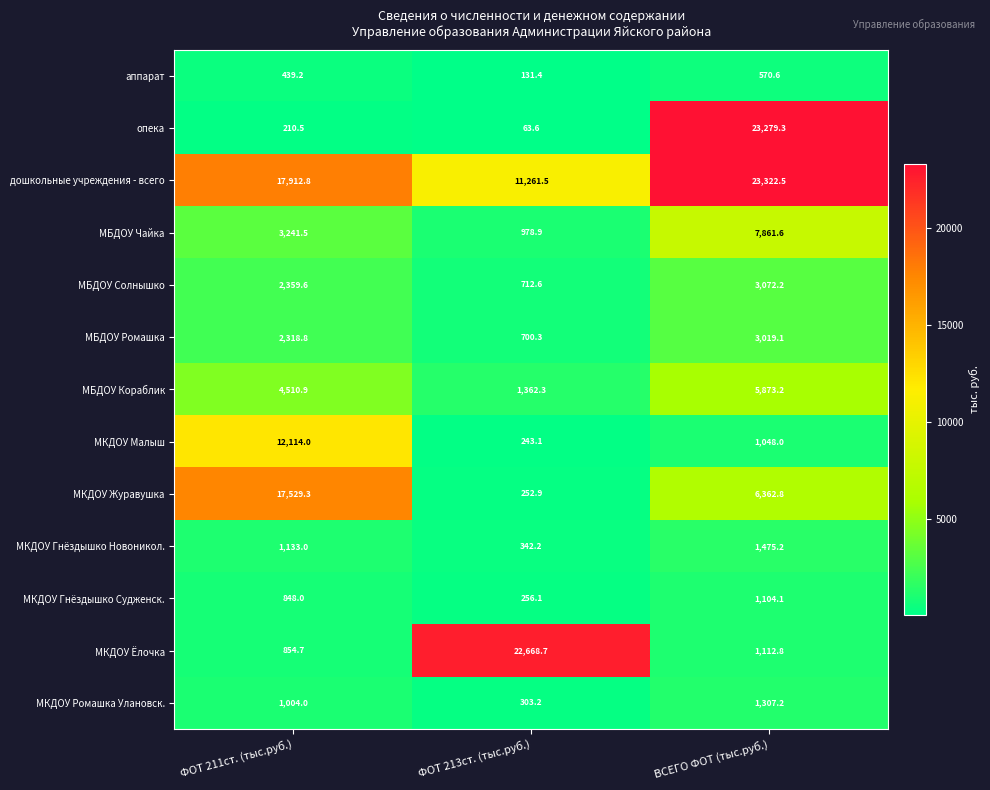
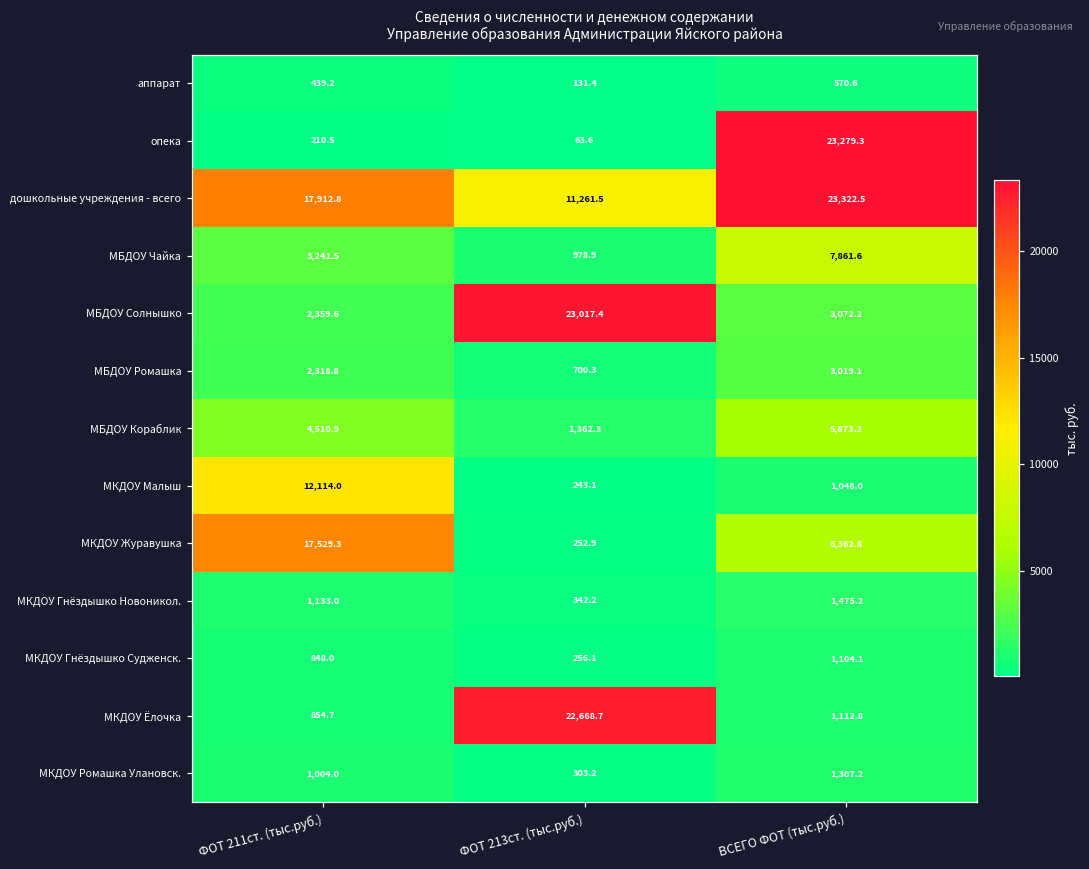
  {
    "аппарат": {
      "ФОТ 211ст. (тыс.руб.)": "439.2",
      "ФОТ 213ст. (тыс.руб.)": "131.4",
      "ВСЕГО ФОТ (тыс.руб.)": "570.6"
    },
    "опека": {
      "ФОТ 211ст. (тыс.руб.)": "210.5",
      "ФОТ 213ст. (тыс.руб.)": "63.6",
      "ВСЕГО ФОТ (тыс.руб.)": "23,279.3"
    },
    "дошкольные учреждения - всего": {
      "ФОТ 211ст. (тыс.руб.)": "17,912.8",
      "ФОТ 213ст. (тыс.руб.)": "11,261.5",
      "ВСЕГО ФОТ (тыс.руб.)": "23,322.5"
    },
    "МБДОУ Чайка": {
      "ФОТ 211ст. (тыс.руб.)": "3,241.5",
      "ФОТ 213ст. (тыс.руб.)": "978.9",
      "ВСЕГО ФОТ (тыс.руб.)": "7,861.6"
    },
    "МБДОУ Солнышко": {
      "ФОТ 211ст. (тыс.руб.)": "2,359.6",
-     "ФОТ 213ст. (тыс.руб.)": "712.6",
+     "ФОТ 213ст. (тыс.руб.)": "23,017.4",
      "ВСЕГО ФОТ (тыс.руб.)": "3,072.2"
    },
    "МБДОУ Ромашка": {
      "ФОТ 211ст. (тыс.руб.)": "2,318.8",
      "ФОТ 213ст. (тыс.руб.)": "700.3",
      "ВСЕГО ФОТ (тыс.руб.)": "3,019.1"
    },
    "МБДОУ Кораблик": {
      "ФОТ 211ст. (тыс.руб.)": "4,510.9",
      "ФОТ 213ст. (тыс.руб.)": "1,362.3",
      "ВСЕГО ФОТ (тыс.руб.)": "5,873.2"
    },
    "МКДОУ Малыш": {
      "ФОТ 211ст. (тыс.руб.)": "12,114.0",
      "ФОТ 213ст. (тыс.руб.)": "243.1",
      "ВСЕГО ФОТ (тыс.руб.)": "1,048.0"
    },
    "МКДОУ Журавушка": {
      "ФОТ 211ст. (тыс.руб.)": "17,529.3",
      "ФОТ 213ст. (тыс.руб.)": "252.9",
      "ВСЕГО ФОТ (тыс.руб.)": "6,362.8"
    },
    "МКДОУ Гнёздышко Новоникол.": {
      "ФОТ 211ст. (тыс.руб.)": "1,133.0",
      "ФОТ 213ст. (тыс.руб.)": "342.2",
      "ВСЕГО ФОТ (тыс.руб.)": "1,475.2"
    },
    "МКДОУ Гнёздышко Судженск.": {
      "ФОТ 211ст. (тыс.руб.)": "848.0",
      "ФОТ 213ст. (тыс.руб.)": "256.1",
      "ВСЕГО ФОТ (тыс.руб.)": "1,104.1"
    },
    "МКДОУ Ёлочка": {
      "ФОТ 211ст. (тыс.руб.)": "854.7",
      "ФОТ 213ст. (тыс.руб.)": "22,668.7",
      "ВСЕГО ФОТ (тыс.руб.)": "1,112.8"
    },
    "МКДОУ Ромашка Улановск.": {
      "ФОТ 211ст. (тыс.руб.)": "1,004.0",
      "ФОТ 213ст. (тыс.руб.)": "303.2",
      "ВСЕГО ФОТ (тыс.руб.)": "1,307.2"
    }
  }
